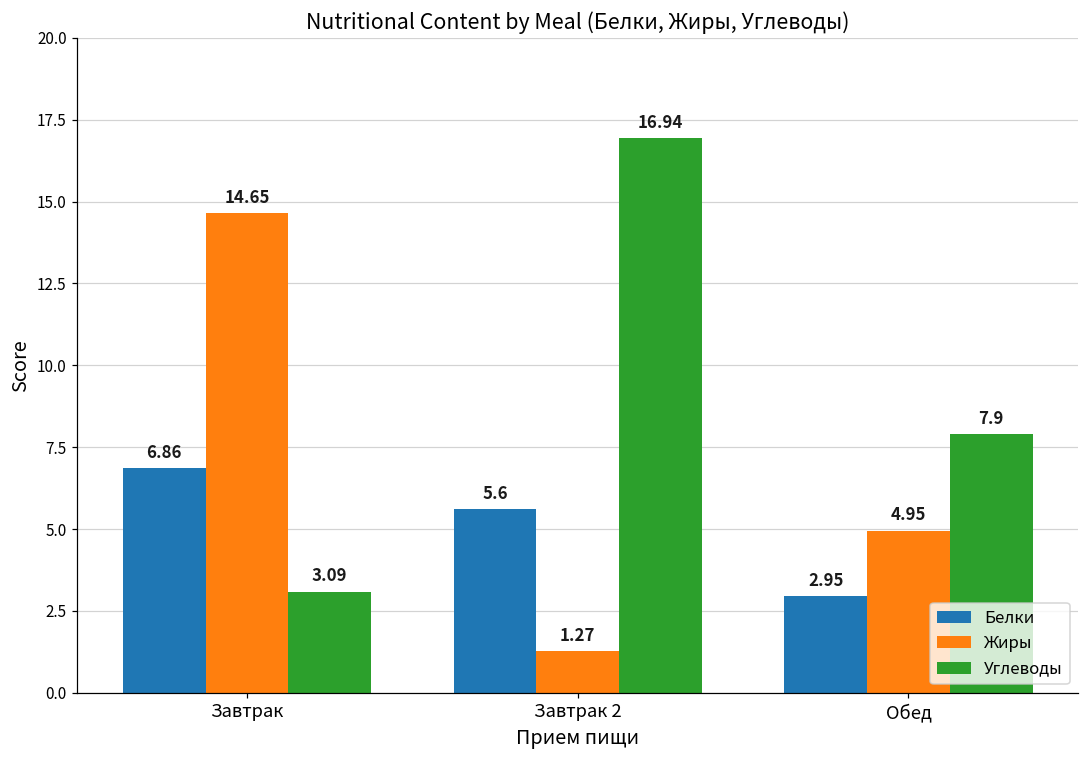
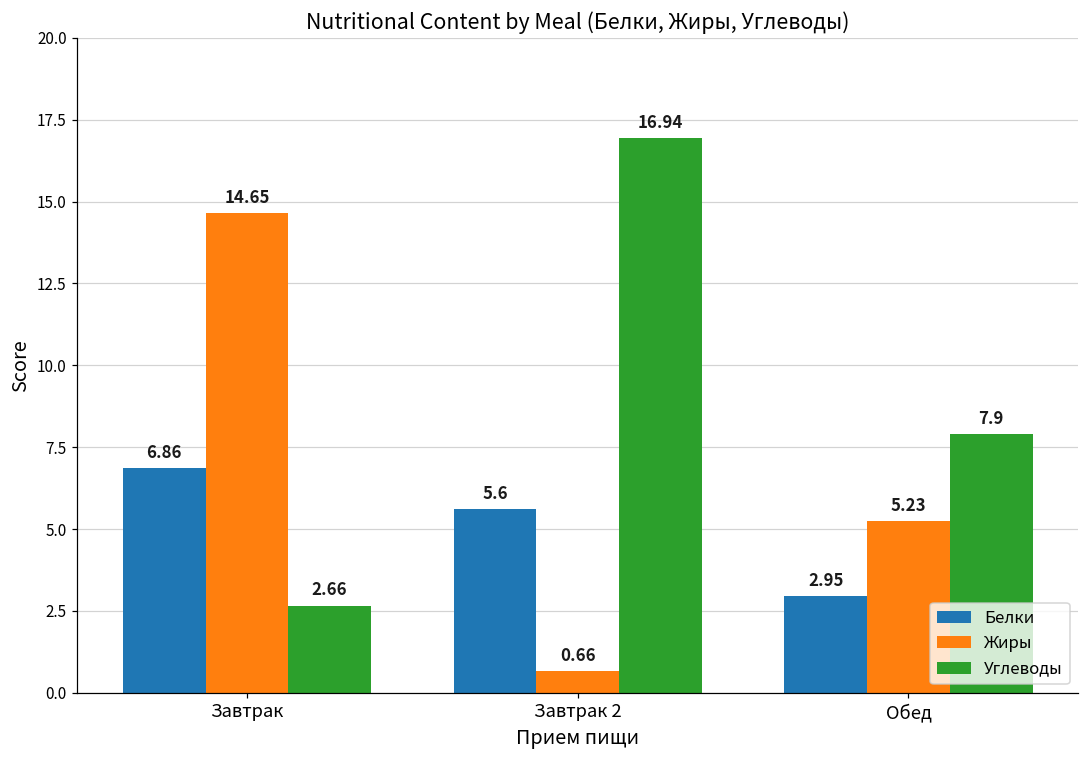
  {
    "Белки": {
      "Завтрак": 6.86,
      "Завтрак 2": 5.6,
      "Обед": 2.95
    },
    "Жиры": {
      "Завтрак": 14.65,
-     "Завтрак 2": 1.27,
-     "Обед": 4.95
+     "Завтрак 2": 0.66,
+     "Обед": 5.23
    },
    "Углеводы": {
-     "Завтрак": 3.09,
+     "Завтрак": 2.66,
      "Завтрак 2": 16.94,
      "Обед": 7.9
    }
  }
